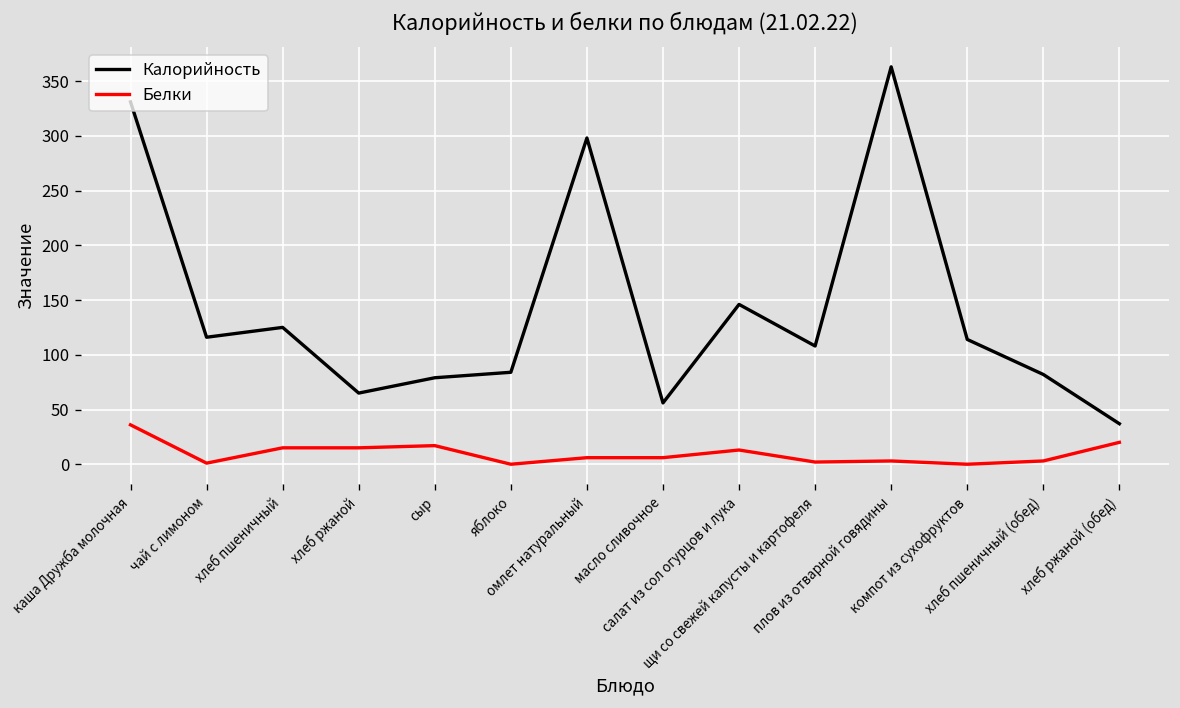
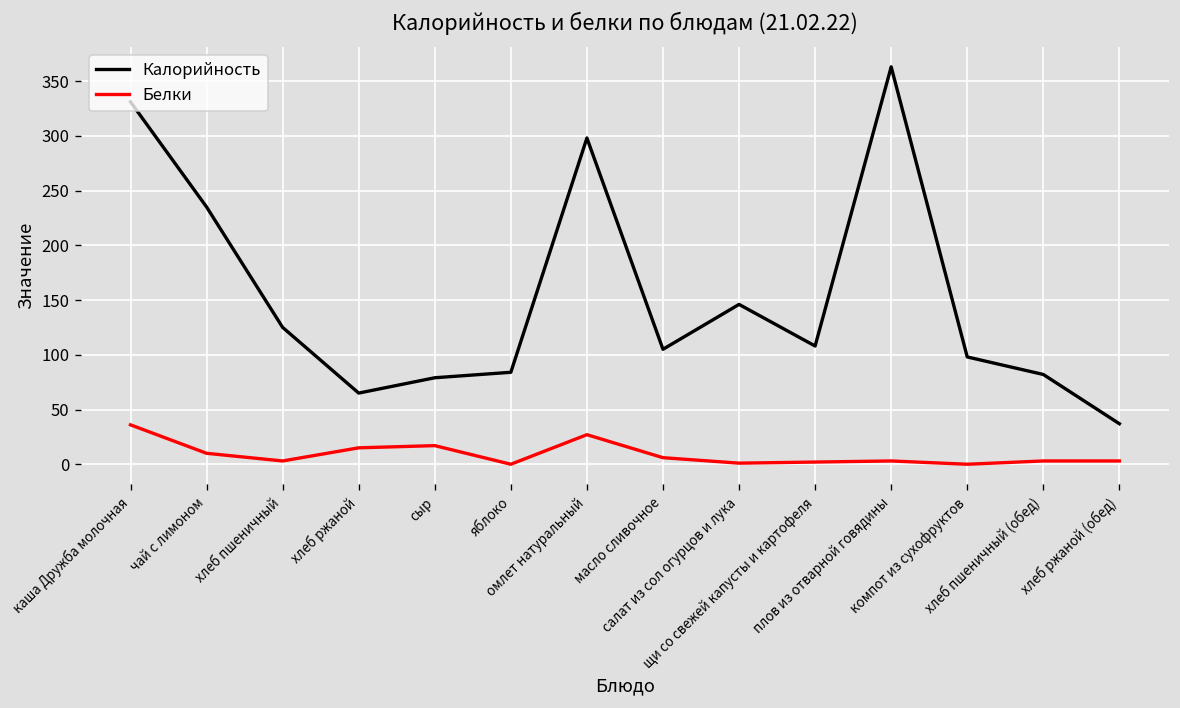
  {
    "Калорийность": {
-     "чай с лимоном": 120,
+     "чай с лимоном": 240,
      "хлеб пшеничный": 130,
      "хлеб ржаной": 70,
      "сыр": 80,
      "яблоко": 80,
      "омлет натуральный": 300,
-     "масло сливочное": 60,
+     "масло сливочное": 110,
      "салат из сол огурцов и лука": 150,
      "щи со свежей капусты и картофеля": 110,
      "плов из отварной говядины": 360,
-     "компот из сухофруктов": 110,
+     "компот из сухофруктов": 100,
      "хлеб пшеничный (обед)": 80,
      "хлеб ржаной (обед)": 40
    },
    "Белки": {
      "каша Дружба молочная": 40,
-     "чай с лимоном": 0,
-     "хлеб пшеничный": 20,
+     "чай с лимоном": 10,
+     "хлеб пшеничный": 0,
      "хлеб ржаной": 20,
      "сыр": 20,
      "яблоко": 0,
-     "омлет натуральный": 10,
+     "омлет натуральный": 30,
      "масло сливочное": 10,
-     "салат из сол огурцов и лука": 10,
+     "салат из сол огурцов и лука": 0,
      "щи со свежей капусты и картофеля": 0,
      "плов из отварной говядины": 0,
      "компот из сухофруктов": 0,
      "хлеб пшеничный (обед)": 0,
-     "хлеб ржаной (обед)": 20
+     "хлеб ржаной (обед)": 0
    }
  }
